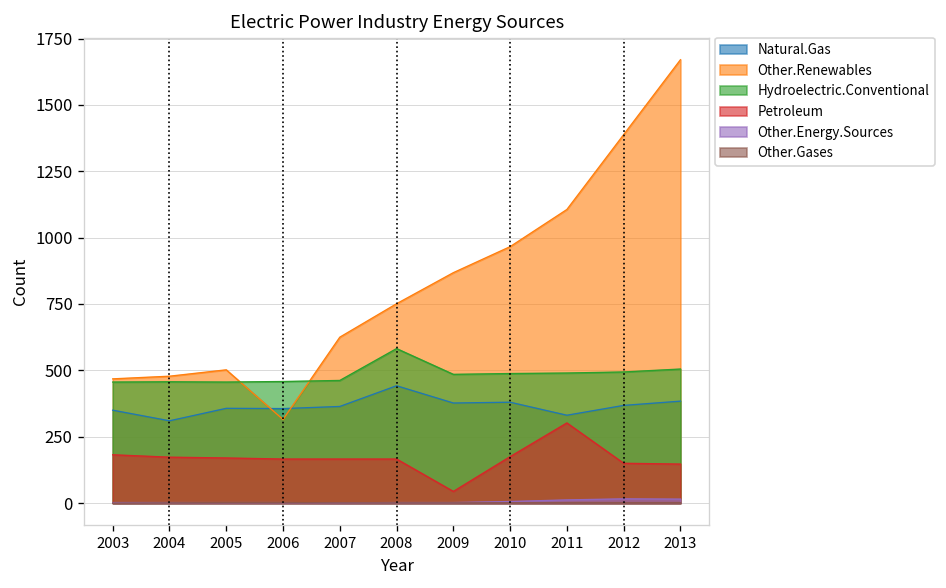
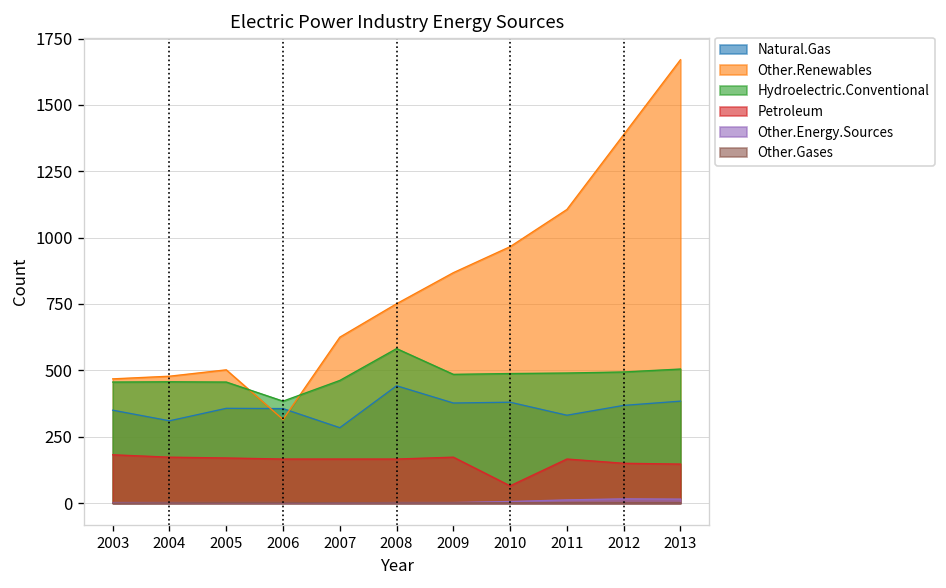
  {
    "Natural.Gas": {
      "2003": 350,
      "2004": 310,
      "2005": 360,
      "2006": 360,
-     "2007": 360,
+     "2007": 280,
      "2008": 440,
      "2009": 380,
      "2010": 380,
      "2011": 330,
      "2012": 370,
      "2013": 380
    },
    "Other.Renewables": {
      "2003": 470,
      "2004": 480,
      "2005": 500,
      "2006": 320,
      "2007": 630,
      "2008": 750,
      "2009": 870,
      "2010": 970,
      "2011": 1110,
      "2012": 1390,
      "2013": 1670
    },
    "Hydroelectric.Conventional": {
      "2003": 460,
      "2004": 460,
      "2005": 460,
-     "2006": 460,
+     "2006": 380,
      "2007": 460,
      "2008": 580,
      "2009": 490,
      "2010": 490,
      "2011": 490,
      "2012": 490,
      "2013": 510
    },
    "Petroleum": {
      "2003": 180,
      "2004": 170,
      "2005": 170,
      "2006": 170,
      "2007": 170,
      "2008": 170,
-     "2009": 40,
-     "2010": 180,
-     "2011": 300,
+     "2009": 170,
+     "2010": 70,
+     "2011": 170,
      "2012": 150,
      "2013": 150
    },
    "Other.Energy.Sources": {
      "2012": 20,
      "2013": 20
    },
    "Other.Gases": {
      "2012": 0,
      "2013": 0
    }
  }
